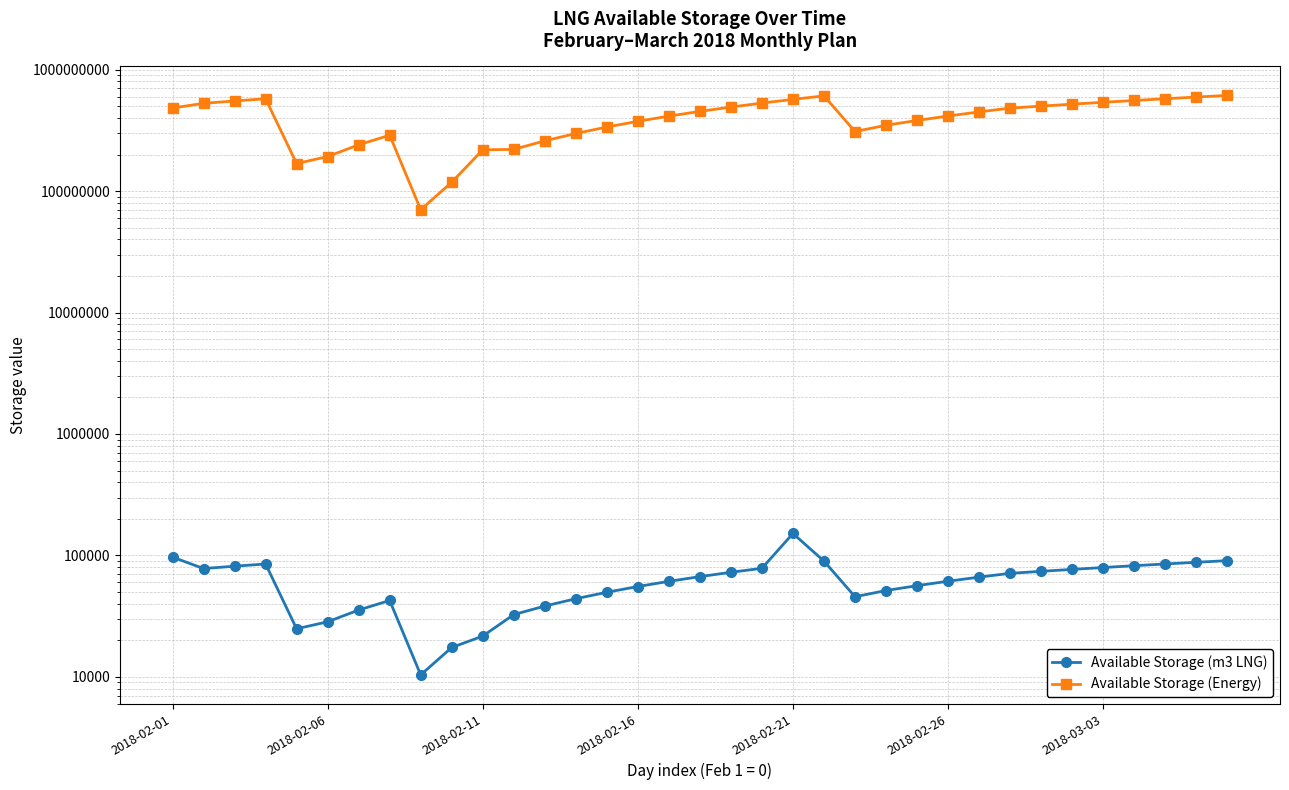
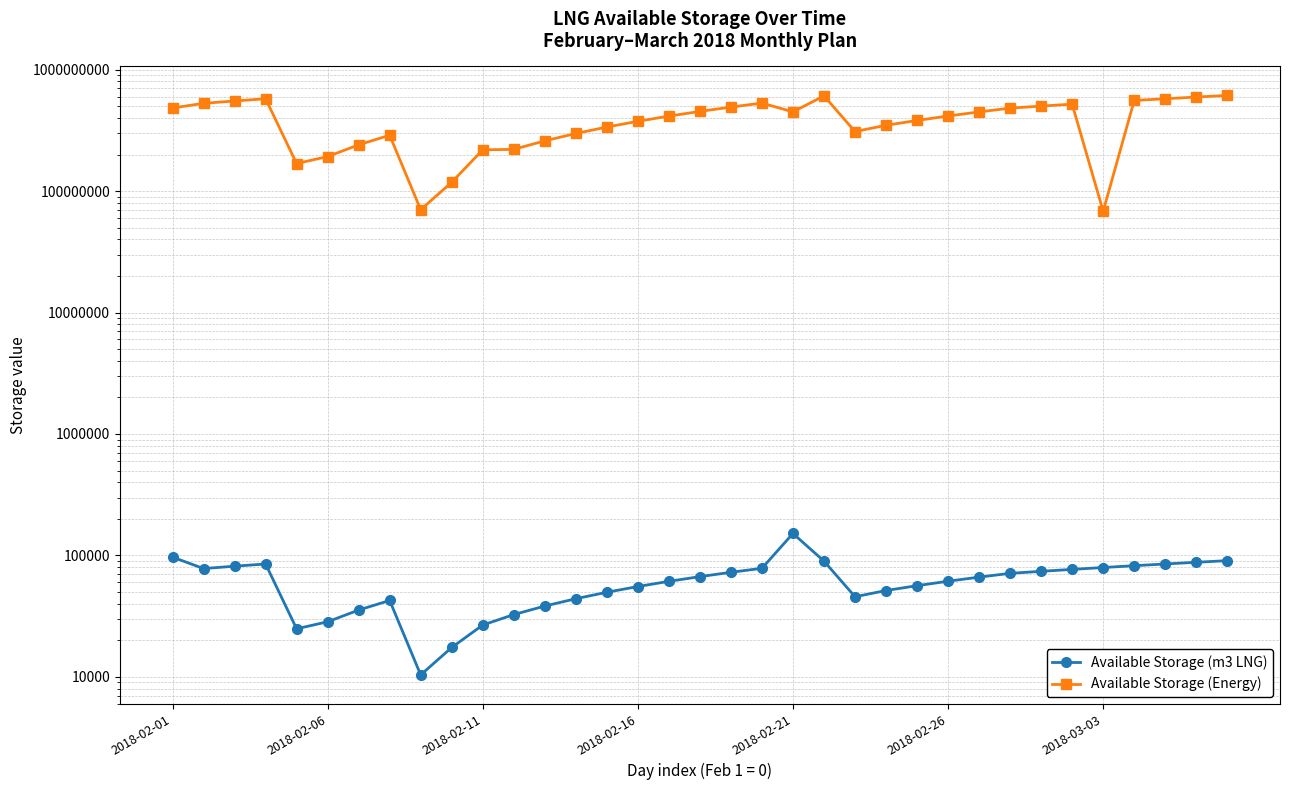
  {
    "Available Storage (m3 LNG)": {
      "2018-02-01": 100000,
      "2018-02-06": 28000,
-     "2018-02-11": 22000,
+     "2018-02-11": 27000,
      "2018-02-16": 60000,
      "2018-02-21": 150000,
      "2018-02-26": 60000,
      "2018-03-03": 80000
    },
    "Available Storage (Energy)": {
      "2018-02-01": 480000000,
      "2018-02-06": 190000000,
      "2018-02-11": 220000000,
      "2018-02-16": 380000000,
-     "2018-02-21": 600000000,
+     "2018-02-21": 450000000,
      "2018-02-26": 420000000,
-     "2018-03-03": 500000000
+     "2018-03-03": 70000000
    }
  }
